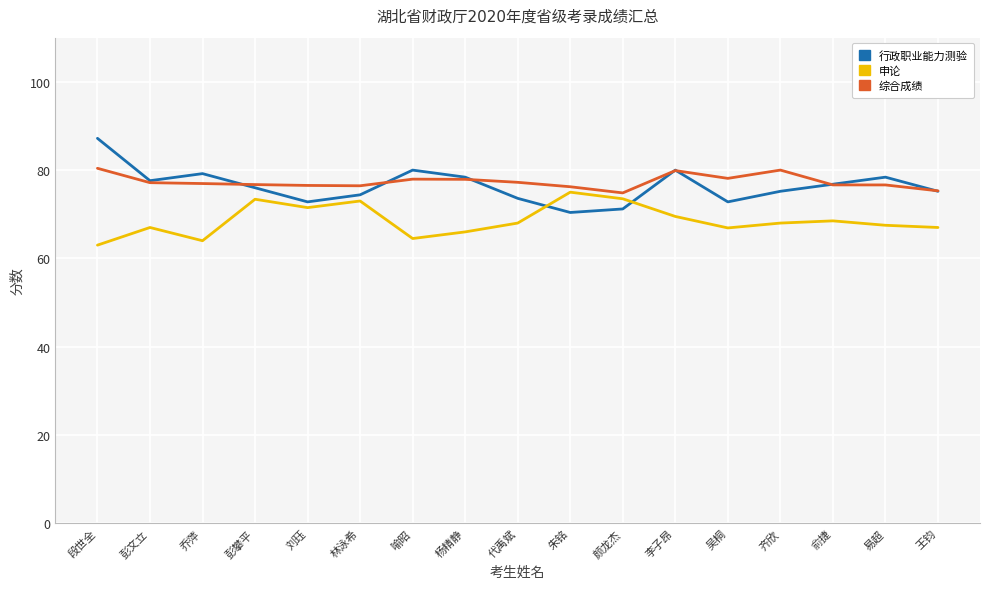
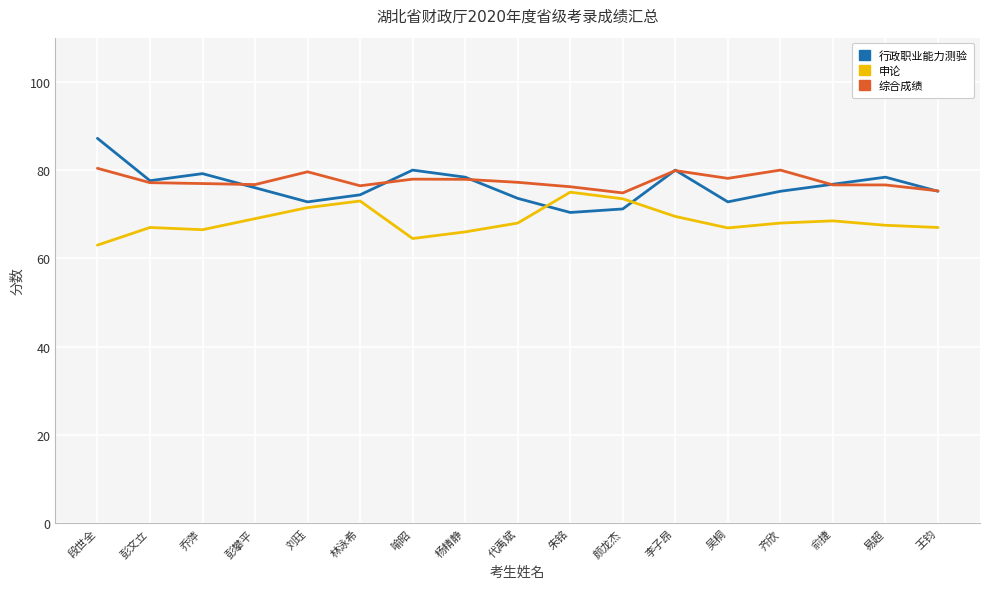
  {
    "行政职业能力测验": {
      "段世全": 87,
      "乔萍": 79,
      "彭攀平": 76,
      "刘珏": 73,
      "林泳希": 74,
      "喻昭": 80,
      "代禹斌": 74,
      "朱铭": 70,
      "颜龙杰": 71,
      "吴桐": 73,
      "齐欣": 75,
      "易超": 78
    },
    "申论": {
      "段世全": 63,
      "彭文立": 67,
-     "乔萍": 64,
-     "彭攀平": 73,
+     "乔萍": 67,
+     "彭攀平": 69,
      "刘珏": 72,
      "林泳希": 73,
      "喻昭": 65,
      "杨精静": 66,
      "代禹斌": 68,
      "朱铭": 75,
      "颜龙杰": 74,
      "李子昂": 70,
      "吴桐": 67,
      "齐欣": 68,
      "俞捷": 69,
      "易超": 68,
      "王钧": 67
    },
    "综合成绩": {
      "段世全": 80,
      "乔萍": 77,
      "彭攀平": 77,
-     "刘珏": 77,
+     "刘珏": 80,
      "林泳希": 76,
      "喻昭": 78,
      "代禹斌": 77,
      "朱铭": 76,
      "颜龙杰": 75,
      "吴桐": 78,
      "齐欣": 80,
      "易超": 77
    }
  }
